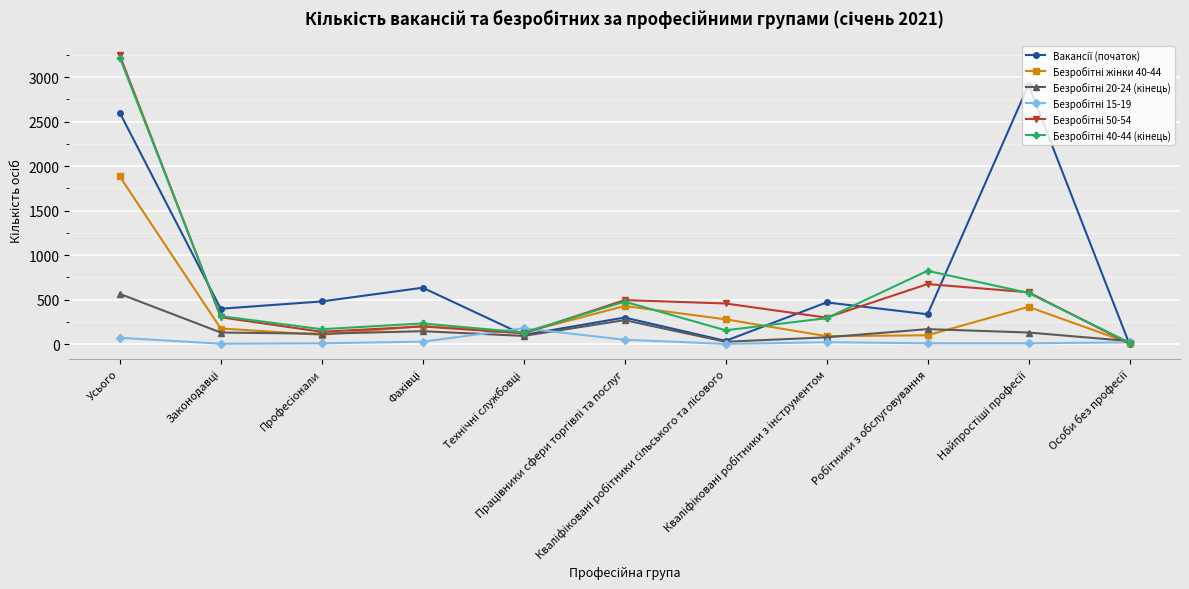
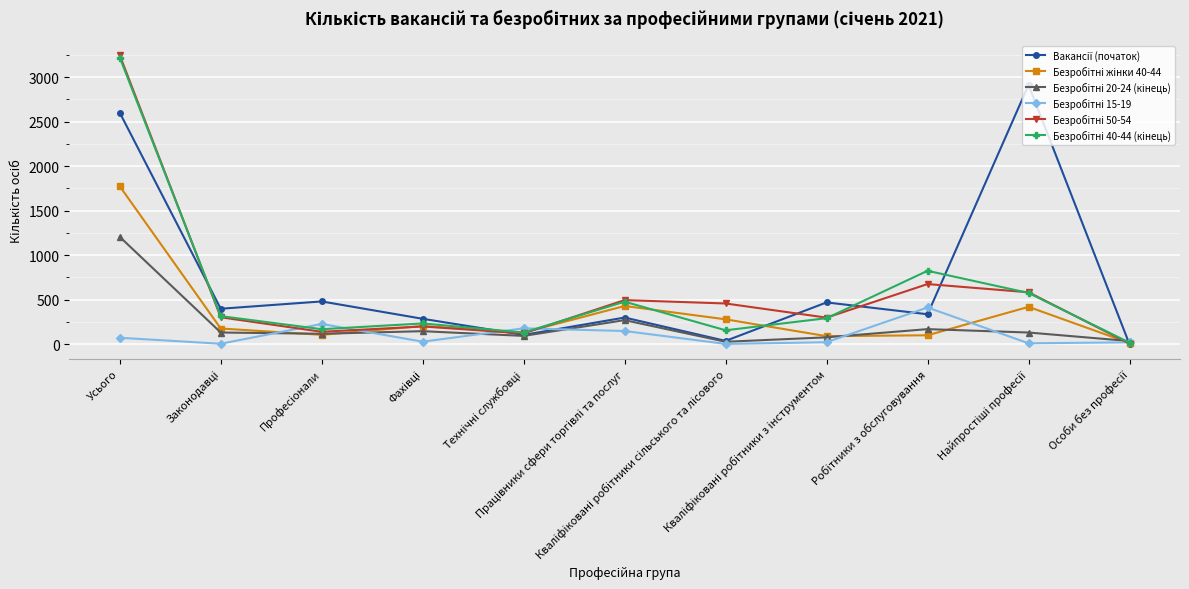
  {
    "Вакансії (початок)": {
      "Усього": 2600,
      "Законодавці": 400,
      "Професіонали": 500,
-     "Фахівці": 600,
+     "Фахівці": 300,
      "Кваліфіковані робітники з інструментом": 500,
      "Робітники з обслуговування": 300
    },
    "Безробітні жінки 40-44": {
-     "Усього": 1900,
+     "Усього": 1800,
      "Законодавці": 200,
      "Працівники сфери торгівлі та послуг": 400,
      "Кваліфіковані робітники сільського та лісового": 300,
      "Робітники з обслуговування": 100,
      "Найпростіші професії": 400
    },
    "Безробітні 20-24 (кінець)": {
-     "Усього": 600,
+     "Усього": 1200,
      "Законодавці": 100,
      "Фахівці": 100,
      "Робітники з обслуговування": 200,
      "Найпростіші професії": 100
    },
    "Безробітні 15-19": {
      "Усього": 100,
      "Законодавці": 0,
-     "Професіонали": 0,
+     "Професіонали": 200,
      "Фахівці": 0,
      "Технічні службовці": 200,
-     "Працівники сфери торгівлі та послуг": 50,
+     "Працівники сфери торгівлі та послуг": 150,
      "Кваліфіковані робітники з інструментом": 0,
-     "Робітники з обслуговування": 0,
+     "Робітники з обслуговування": 400,
      "Найпростіші професії": 0
    },
    "Безробітні 50-54": {
      "Кваліфіковані робітники сільського та лісового": 500,
      "Робітники з обслуговування": 700
    },
    "Безробітні 40-44 (кінець)": {
      "Професіонали": 200,
      "Фахівці": 200,
      "Кваліфіковані робітники сільського та лісового": 200,
      "Робітники з обслуговування": 800
    }
  }
